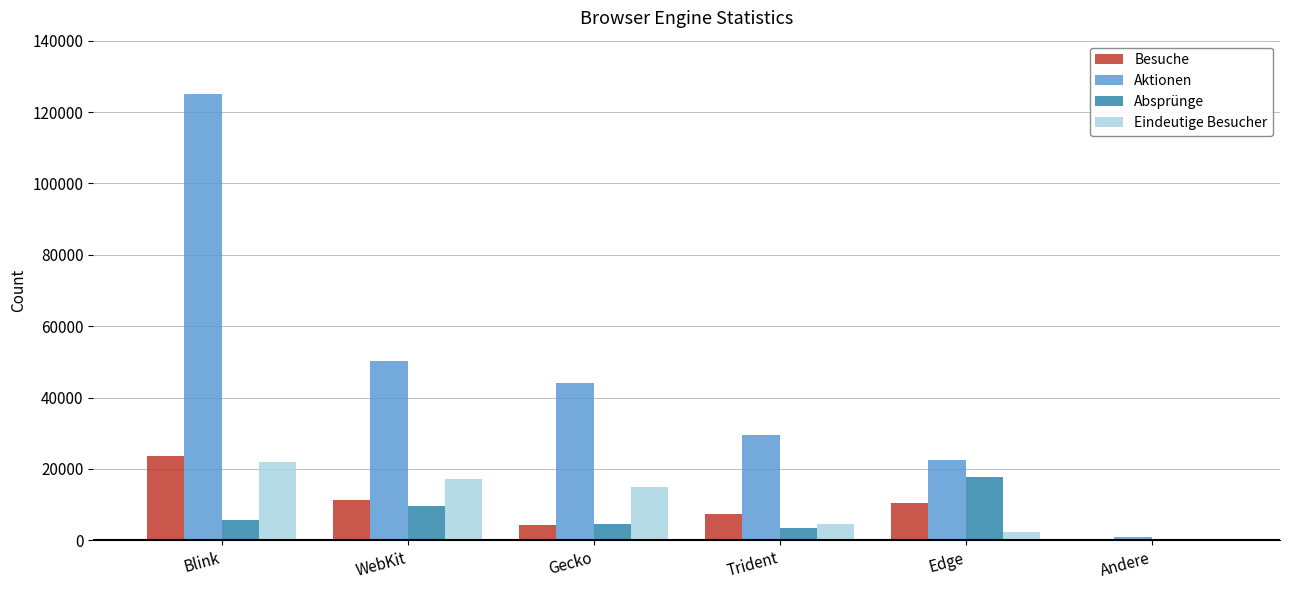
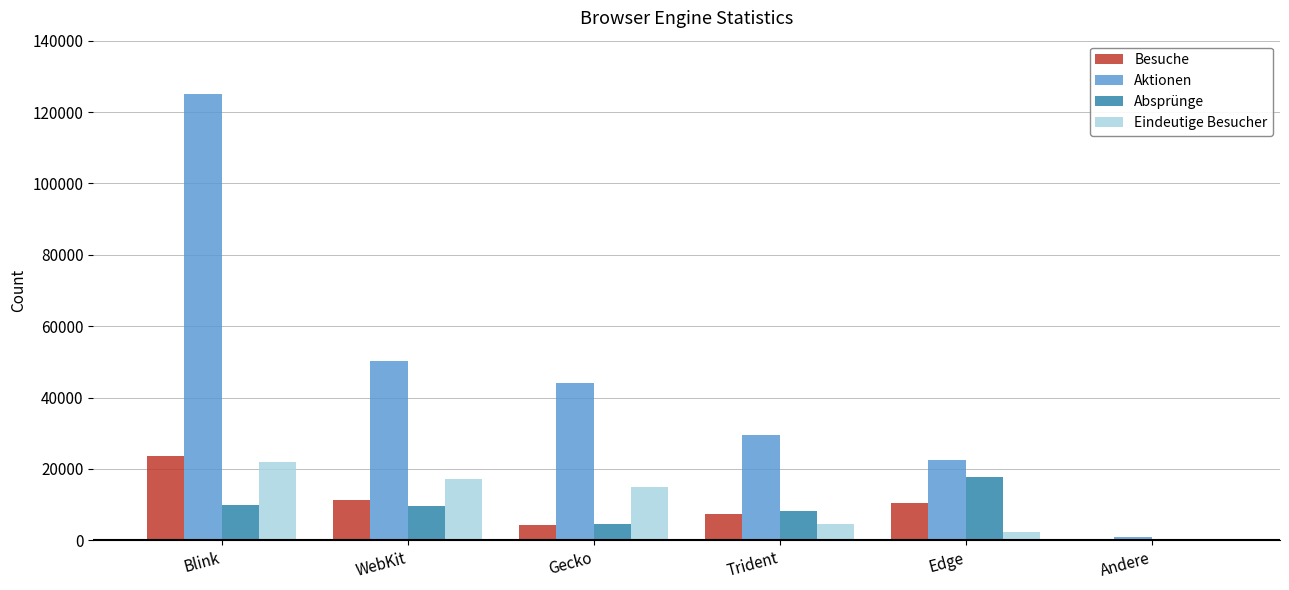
  {
    "Besuche": {
      "Blink": 24000,
      "WebKit": 11000,
      "Gecko": 4000,
      "Trident": 7000,
      "Edge": 10000
    },
    "Aktionen": {
      "Blink": 125000,
      "WebKit": 50000,
      "Gecko": 44000,
      "Trident": 30000,
      "Edge": 23000,
      "Andere": 1000
    },
    "Absprünge": {
-     "Blink": 6000,
+     "Blink": 10000,
      "WebKit": 10000,
      "Gecko": 5000,
-     "Trident": 3000,
+     "Trident": 8000,
      "Edge": 18000
    },
    "Eindeutige Besucher": {
      "Blink": 22000,
      "WebKit": 17000,
      "Gecko": 15000,
      "Trident": 5000,
      "Edge": 2000
    }
  }
